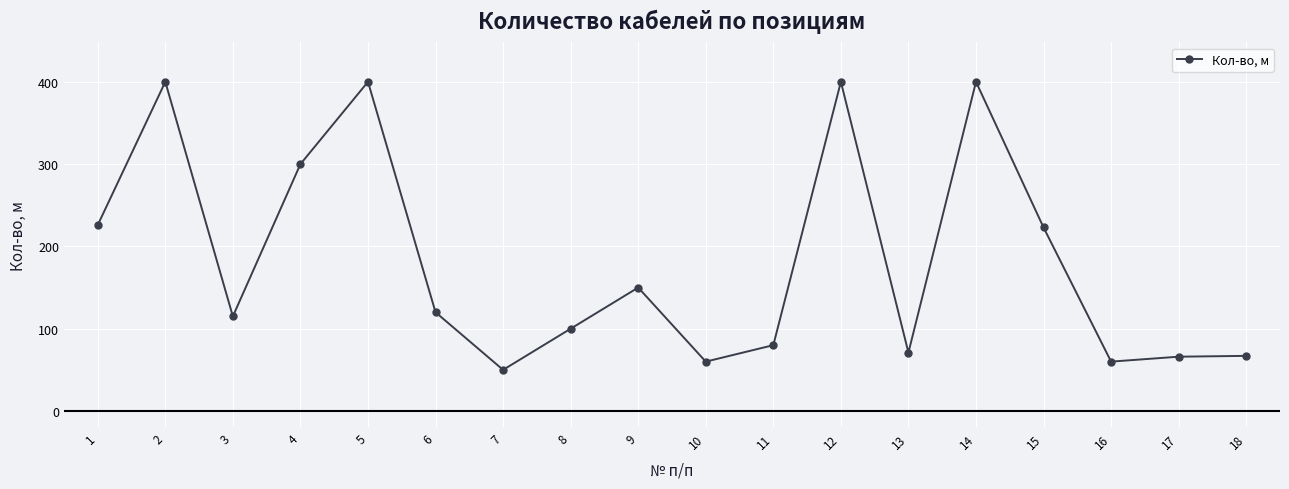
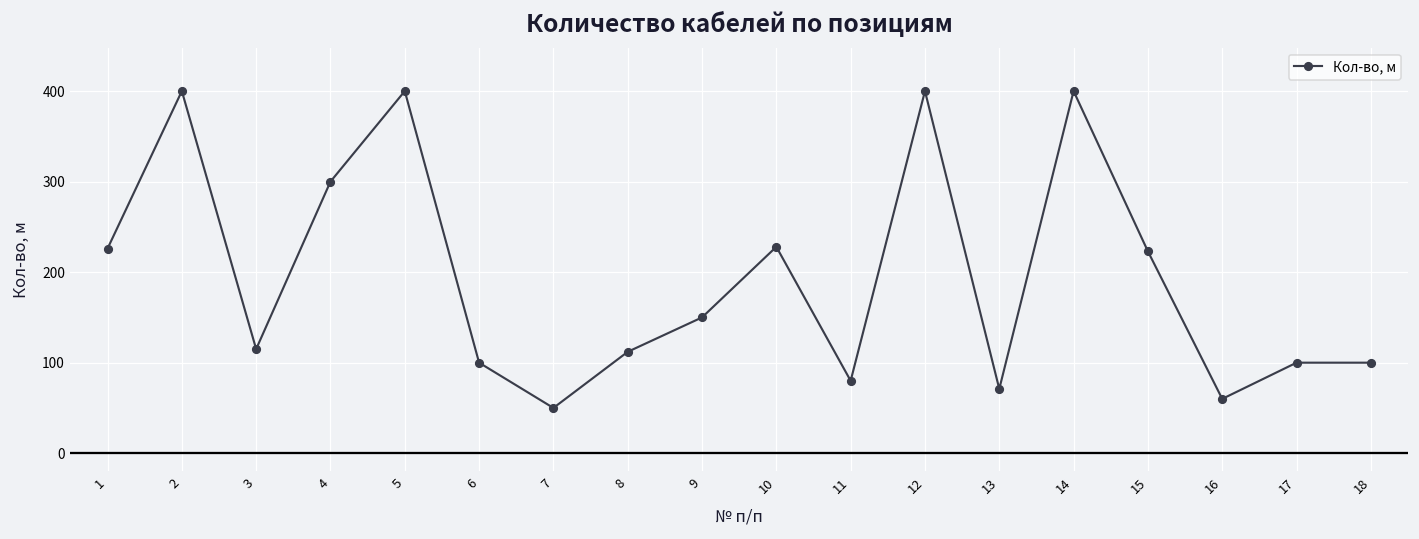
  {
    "1": 230,
    "2": 400,
    "3": 120,
    "4": 300,
    "5": 400,
-   "6": 120,
+   "6": 100,
    "7": 50,
-   "8": 100,
+   "8": 110,
    "9": 150,
-   "10": 60,
+   "10": 230,
    "11": 80,
    "12": 400,
    "13": 70,
    "14": 400,
    "15": 220,
    "16": 60,
-   "17": 70,
-   "18": 70
+   "17": 100,
+   "18": 100
  }
